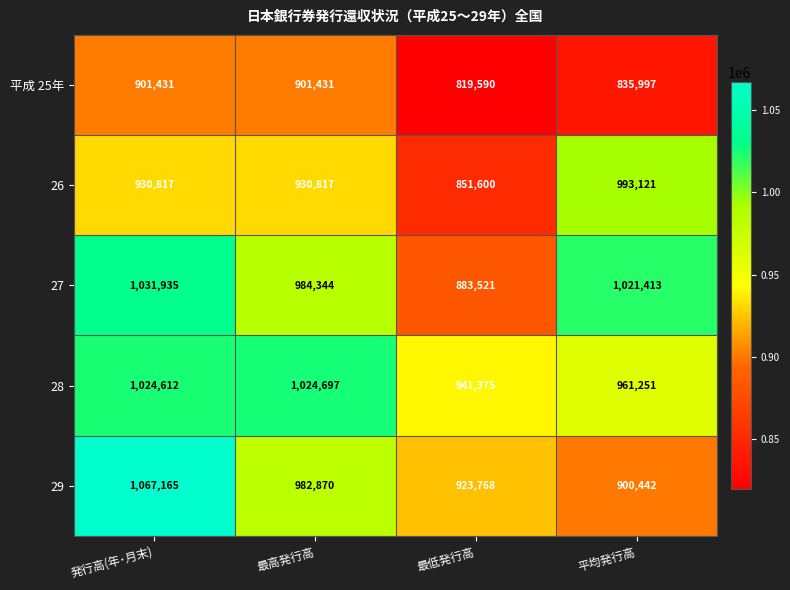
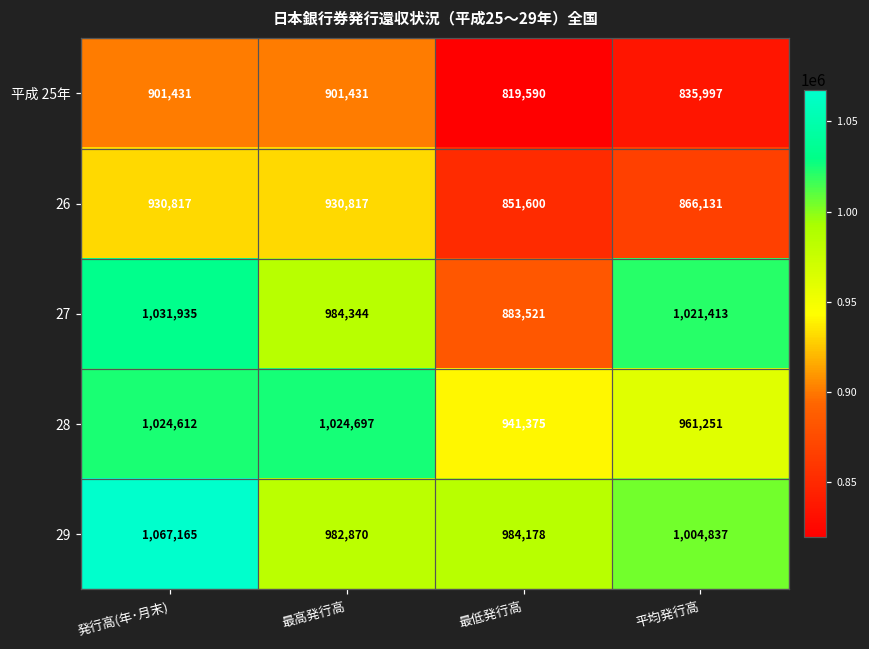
  {
    "平成 25年": {
      "発行高(年･月末)": "901,431",
      "最高発行高": "901,431",
      "最低発行高": "819,590",
      "平均発行高": "835,997"
    },
    "26": {
      "発行高(年･月末)": "930,817",
      "最高発行高": "930,817",
      "最低発行高": "851,600",
-     "平均発行高": "993,121"
+     "平均発行高": "866,131"
    },
    "27": {
      "発行高(年･月末)": "1,031,935",
      "最高発行高": "984,344",
      "最低発行高": "883,521",
      "平均発行高": "1,021,413"
    },
    "28": {
      "発行高(年･月末)": "1,024,612",
      "最高発行高": "1,024,697",
      "最低発行高": "941,375",
      "平均発行高": "961,251"
    },
    "29": {
      "発行高(年･月末)": "1,067,165",
      "最高発行高": "982,870",
-     "最低発行高": "923,768",
-     "平均発行高": "900,442"
+     "最低発行高": "984,178",
+     "平均発行高": "1,004,837"
    }
  }
